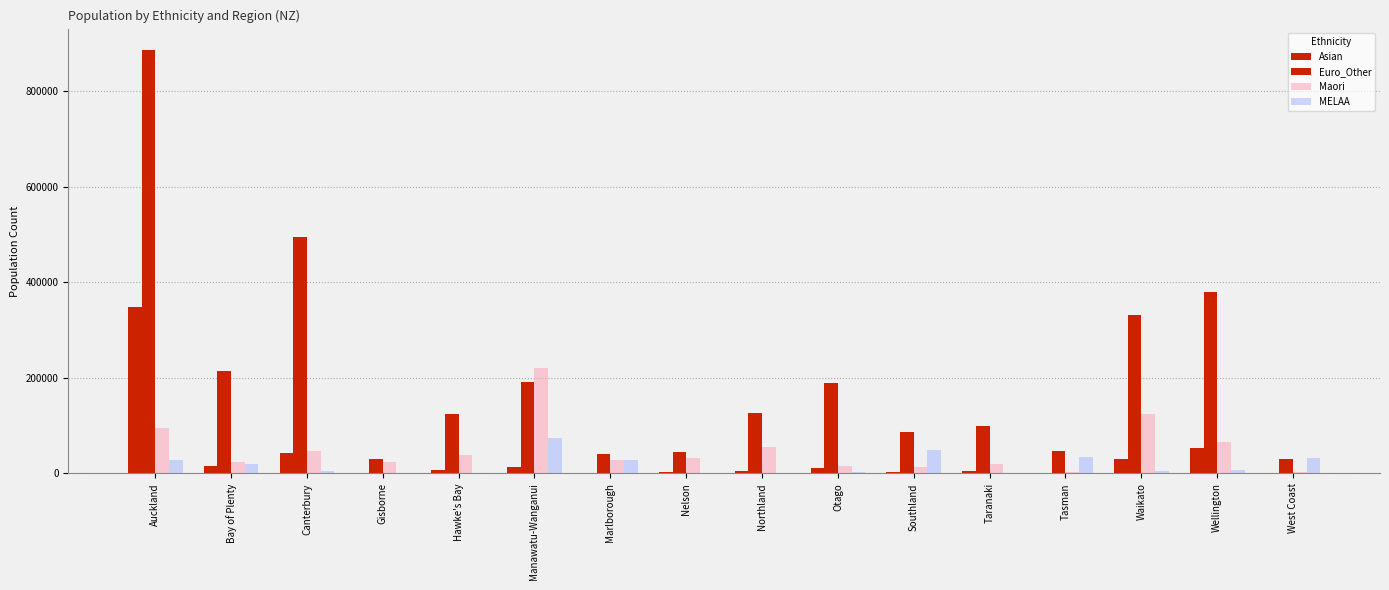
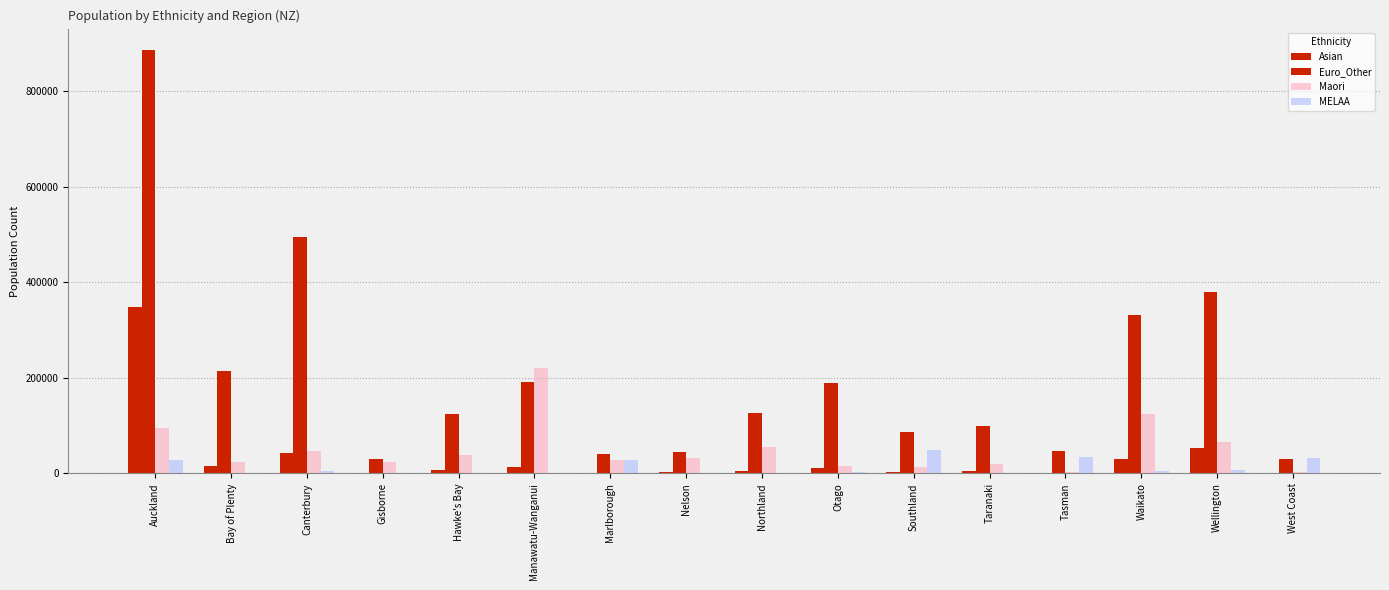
  {
    "Maori": {
      "Auckland": 100000,
      "Bay of Plenty": 20000,
      "Canterbury": 50000,
      "Gisborne": 20000,
      "Hawke's Bay": 40000,
      "Manawatu-Wanganui": 220000,
      "Marlborough": 30000,
      "Nelson": 30000,
      "Northland": 60000,
      "Otago": 20000,
      "Southland": 10000,
      "Taranaki": 20000,
      "Waikato": 130000,
      "Wellington": 70000
    },
    "MELAA": {
      "Auckland": 30000,
-     "Bay of Plenty": 20000,
-     "Manawatu-Wanganui": 70000,
+     "Bay of Plenty": 0,
+     "Manawatu-Wanganui": 0,
      "Marlborough": 30000,
      "Southland": 50000,
      "Tasman": 30000,
      "Wellington": 10000,
      "West Coast": 30000
    }
  }
